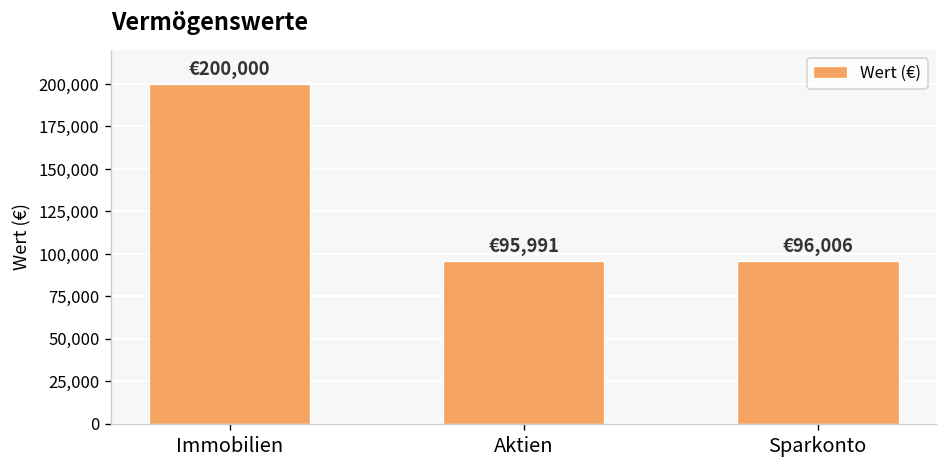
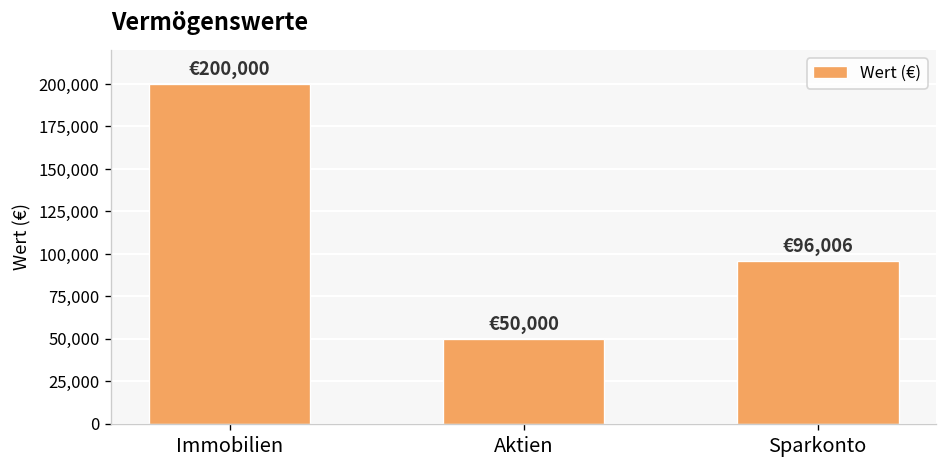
  {
    "Immobilien": "€200,000",
-   "Aktien": "€95,991",
+   "Aktien": "€50,000",
    "Sparkonto": "€96,006"
  }
